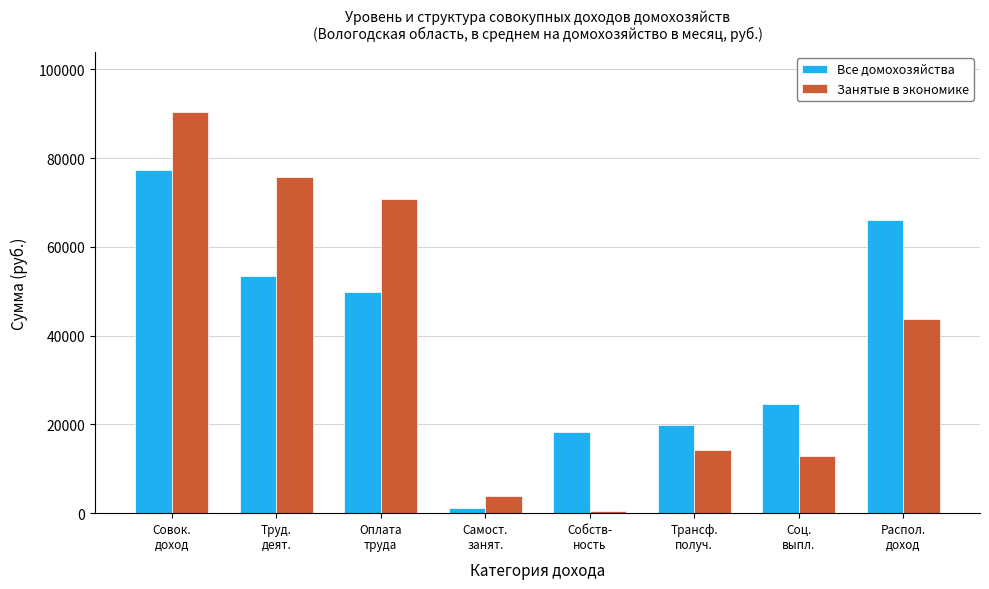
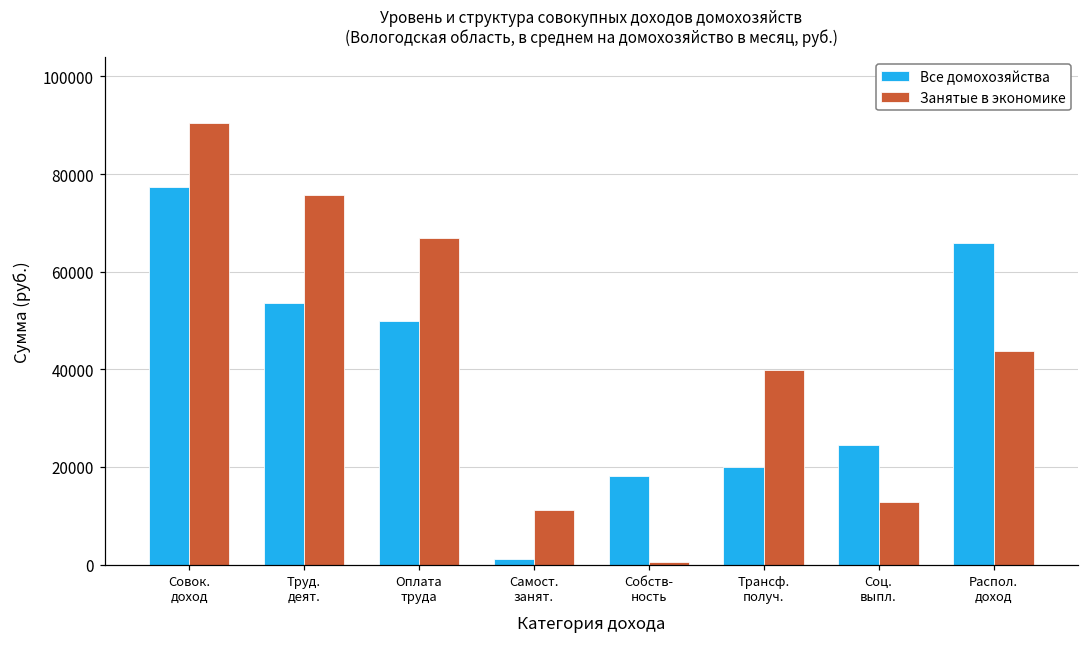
  {
    "Все домохозяйства": {
      "Совок. доход": 77000,
      "Труд. деят.": 54000,
      "Оплата труда": 50000,
      "Самост. занят.": 1000,
      "Собств- ность": 18000,
      "Трансф. получ.": 20000,
      "Соц. выпл.": 25000,
      "Распол. доход": 66000
    },
    "Занятые в экономике": {
      "Совок. доход": 90000,
      "Труд. деят.": 76000,
-     "Оплата труда": 71000,
-     "Самост. занят.": 4000,
-     "Трансф. получ.": 14000,
+     "Оплата труда": 67000,
+     "Самост. занят.": 11000,
+     "Трансф. получ.": 40000,
      "Соц. выпл.": 13000,
      "Распол. доход": 44000
    }
  }
